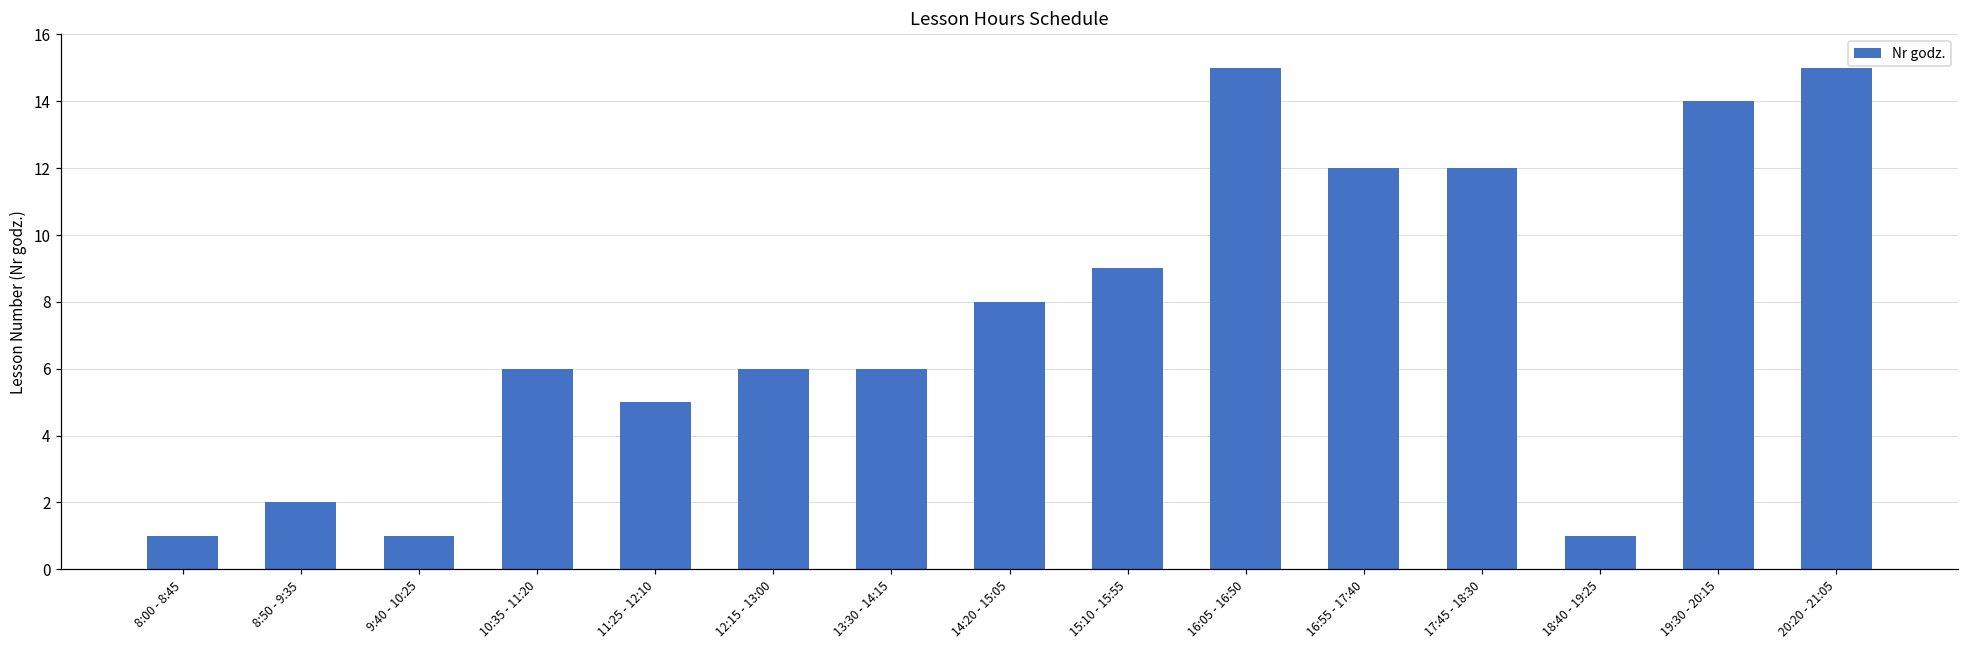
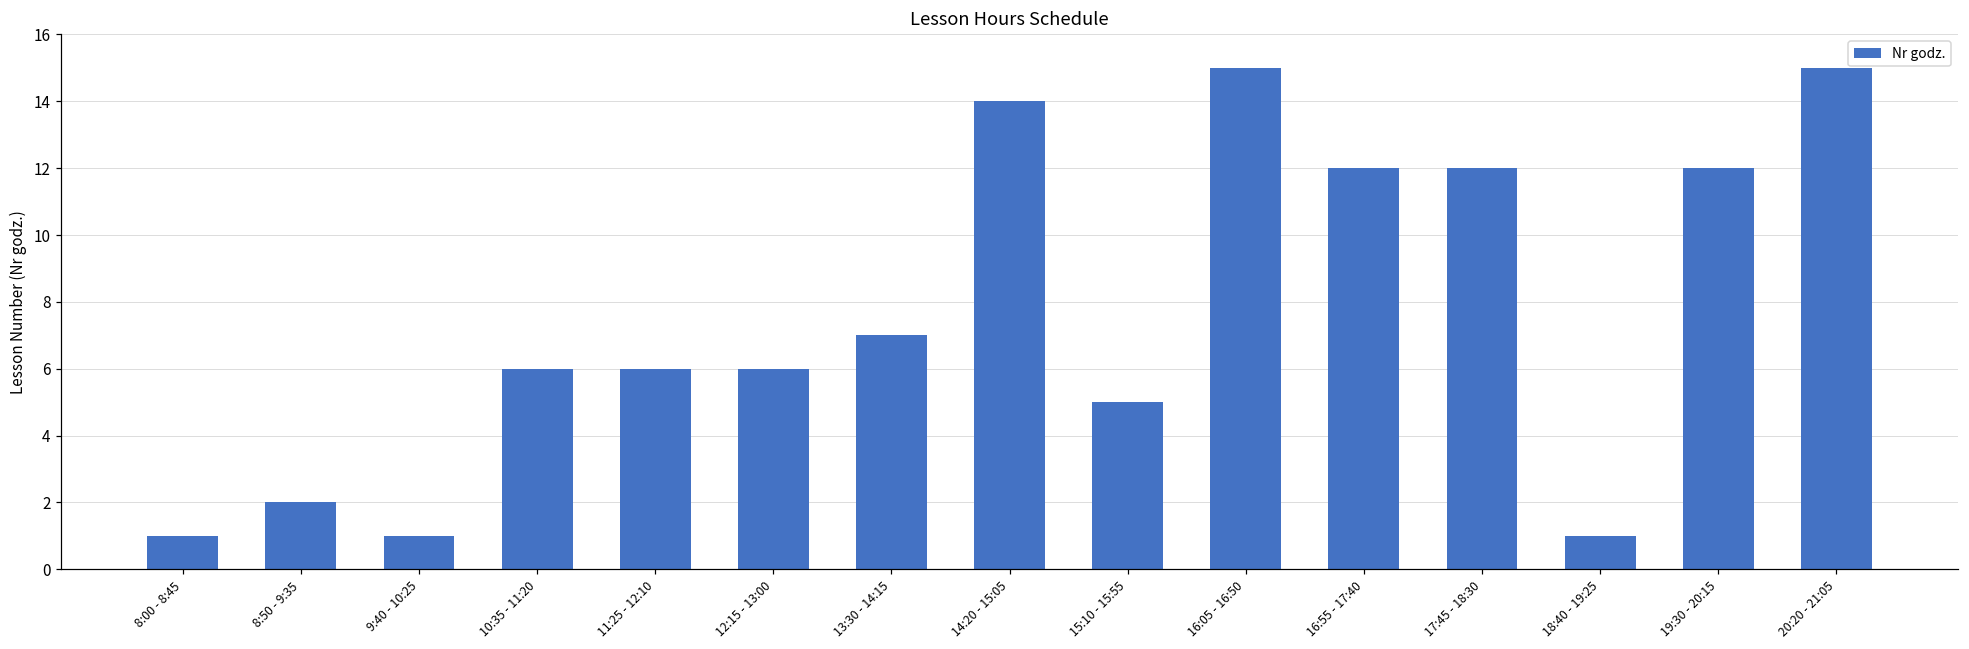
  {
    "8:00 - 8:45": 1,
    "8:50 - 9:35": 2,
    "9:40 - 10:25": 1,
    "10:35 - 11:20": 6,
-   "11:25 - 12:10": 5,
+   "11:25 - 12:10": 6,
    "12:15 - 13:00": 6,
-   "13:30 - 14:15": 6,
-   "14:20 - 15:05": 8,
-   "15:10 - 15:55": 9,
+   "13:30 - 14:15": 7,
+   "14:20 - 15:05": 14,
+   "15:10 - 15:55": 5,
    "16:05 - 16:50": 15,
    "16:55 - 17:40": 12,
    "17:45 - 18:30": 12,
    "18:40 - 19:25": 1,
-   "19:30 - 20:15": 14,
+   "19:30 - 20:15": 12,
    "20:20 - 21:05": 15
  }
